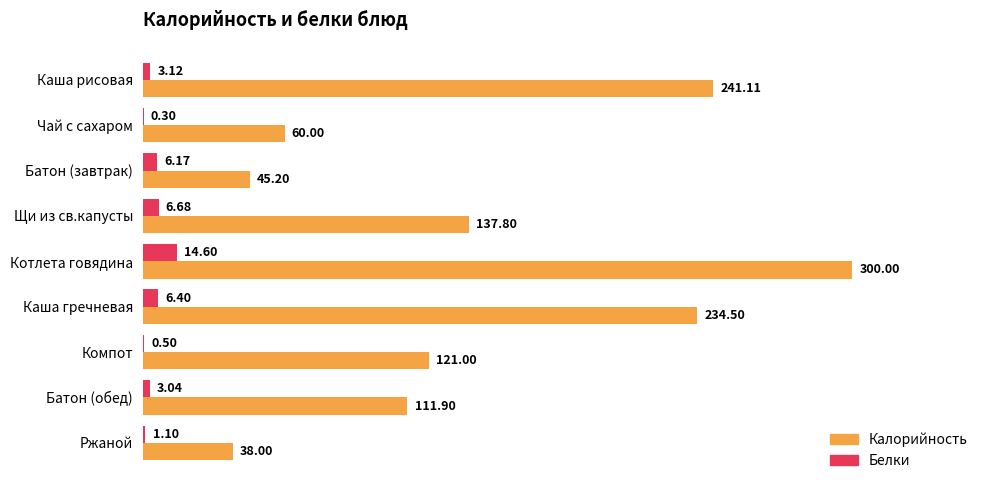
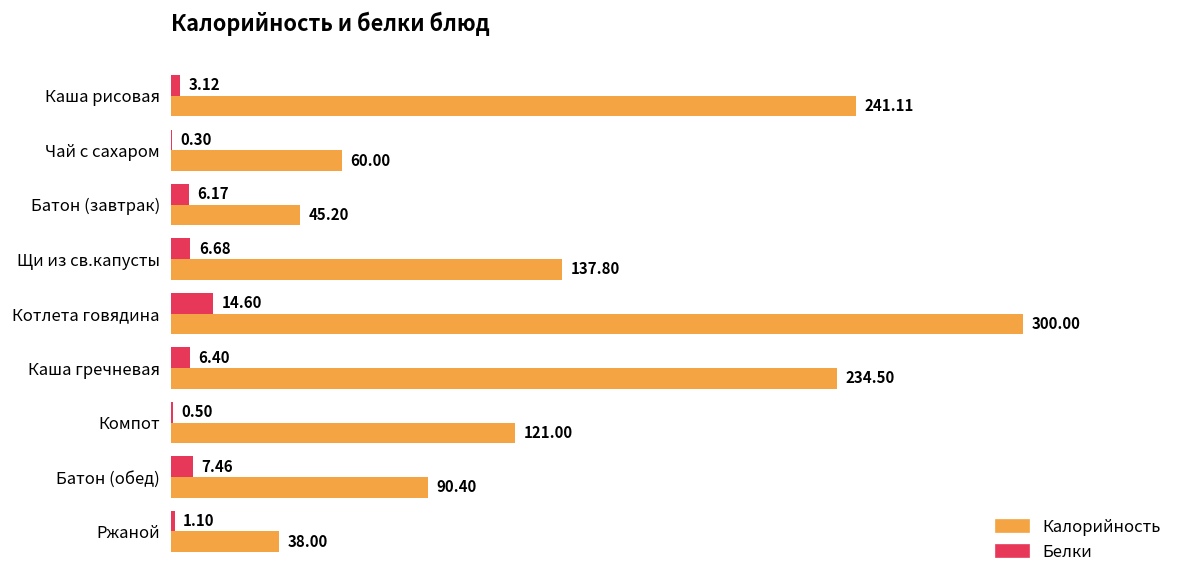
  {
    "Калорийность": {
      "Каша рисовая": 241.11,
      "Чай с сахаром": 60.00,
      "Батон (завтрак)": 45.20,
      "Щи из св.капусты": 137.80,
      "Котлета говядина": 300.00,
      "Каша гречневая": 234.50,
      "Компот": 121.00,
-     "Батон (обед)": 111.90,
+     "Батон (обед)": 90.40,
      "Ржаной": 38.00
    },
    "Белки": {
      "Каша рисовая": 3.12,
      "Чай с сахаром": 0.30,
      "Батон (завтрак)": 6.17,
      "Щи из св.капусты": 6.68,
      "Котлета говядина": 14.60,
      "Каша гречневая": 6.40,
      "Компот": 0.50,
-     "Батон (обед)": 3.04,
+     "Батон (обед)": 7.46,
      "Ржаной": 1.10
    }
  }
